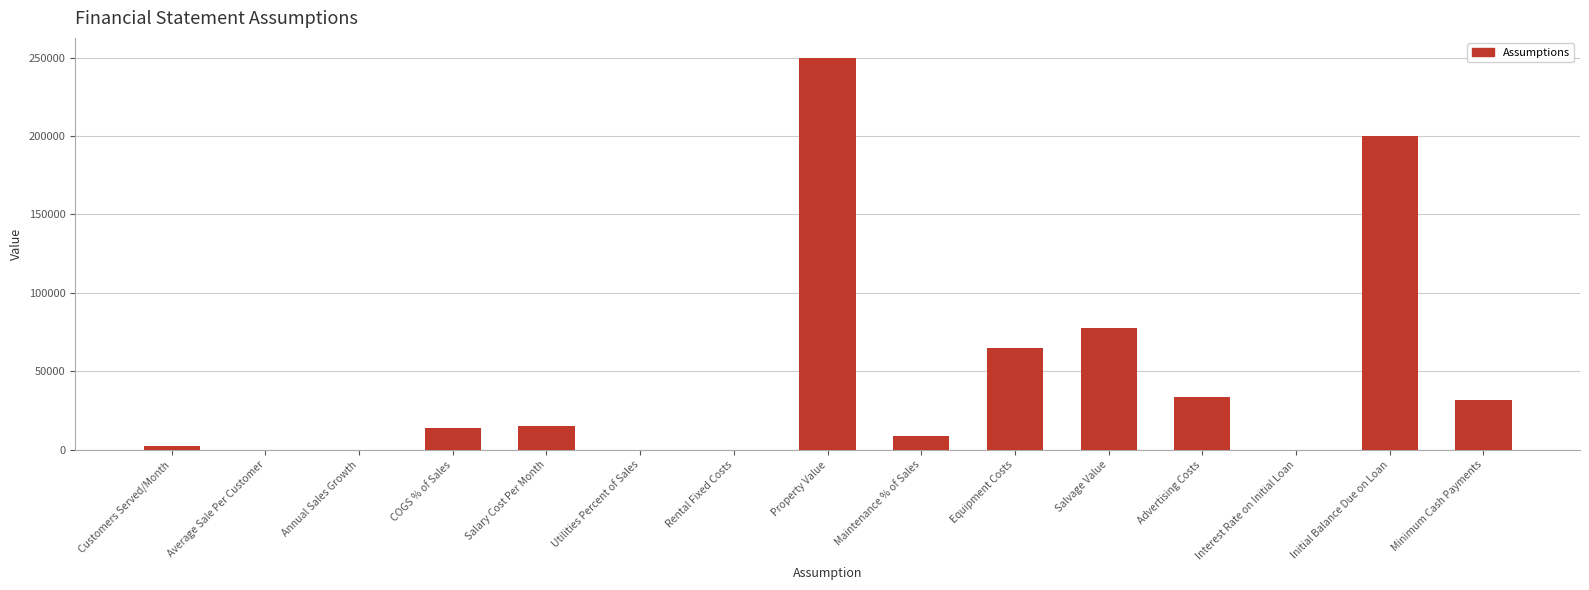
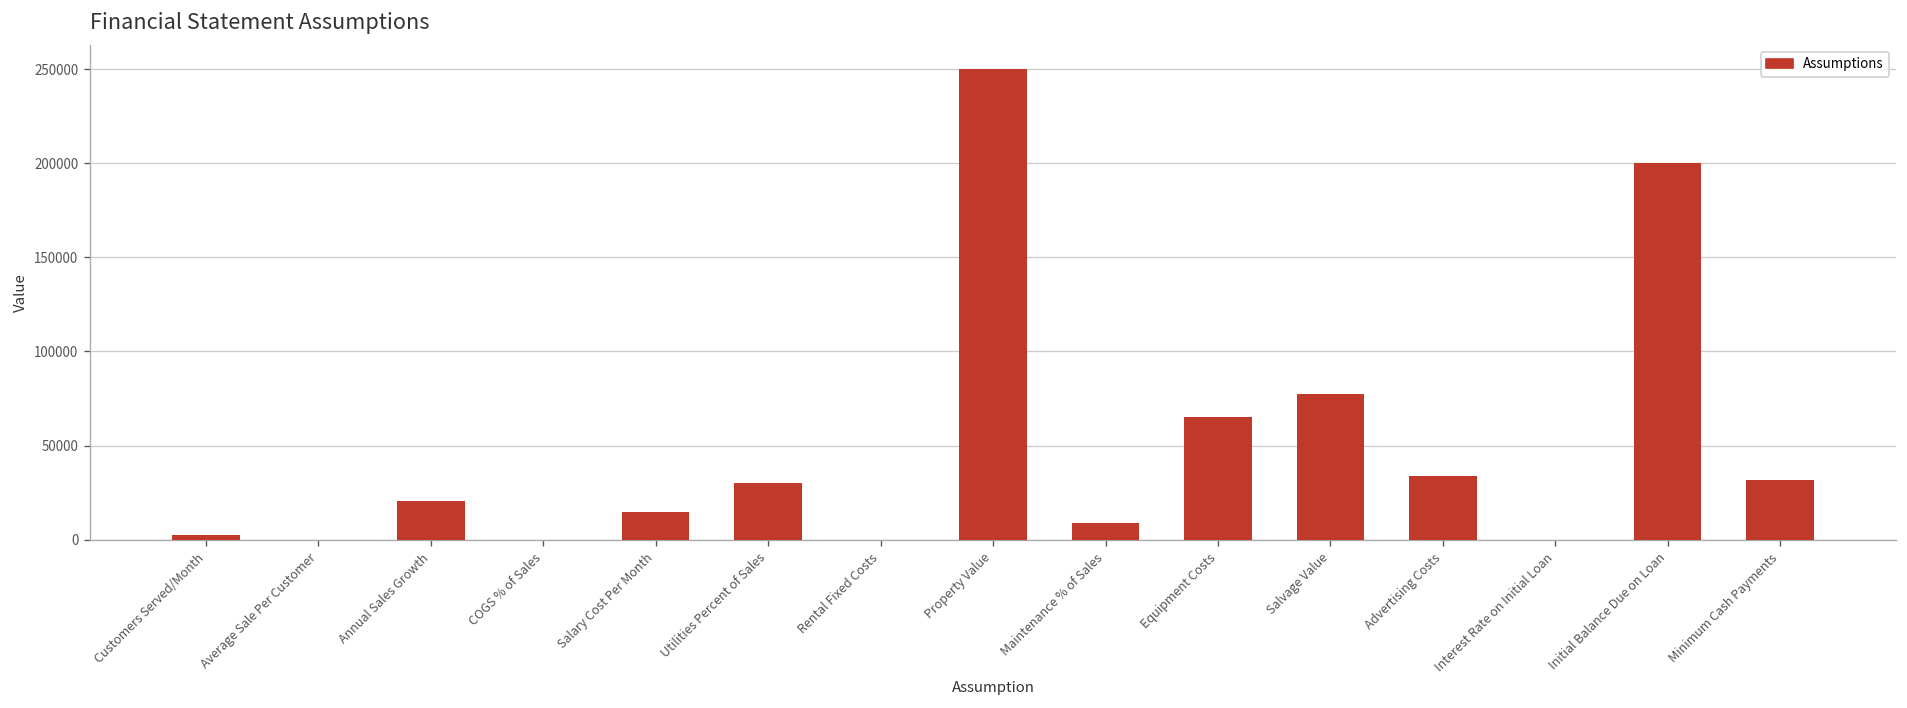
  {
    "Customers Served/Month": 3000,
-   "Annual Sales Growth": 0,
-   "COGS % of Sales": 14000,
+   "Annual Sales Growth": 20000,
+   "COGS % of Sales": 0,
    "Salary Cost Per Month": 15000,
-   "Utilities Percent of Sales": 0,
+   "Utilities Percent of Sales": 30000,
    "Rental Fixed Costs": 0,
    "Property Value": 250000,
    "Maintenance % of Sales": 9000,
    "Equipment Costs": 65000,
    "Salvage Value": 77000,
    "Advertising Costs": 34000,
    "Initial Balance Due on Loan": 200000,
    "Minimum Cash Payments": 32000
  }
